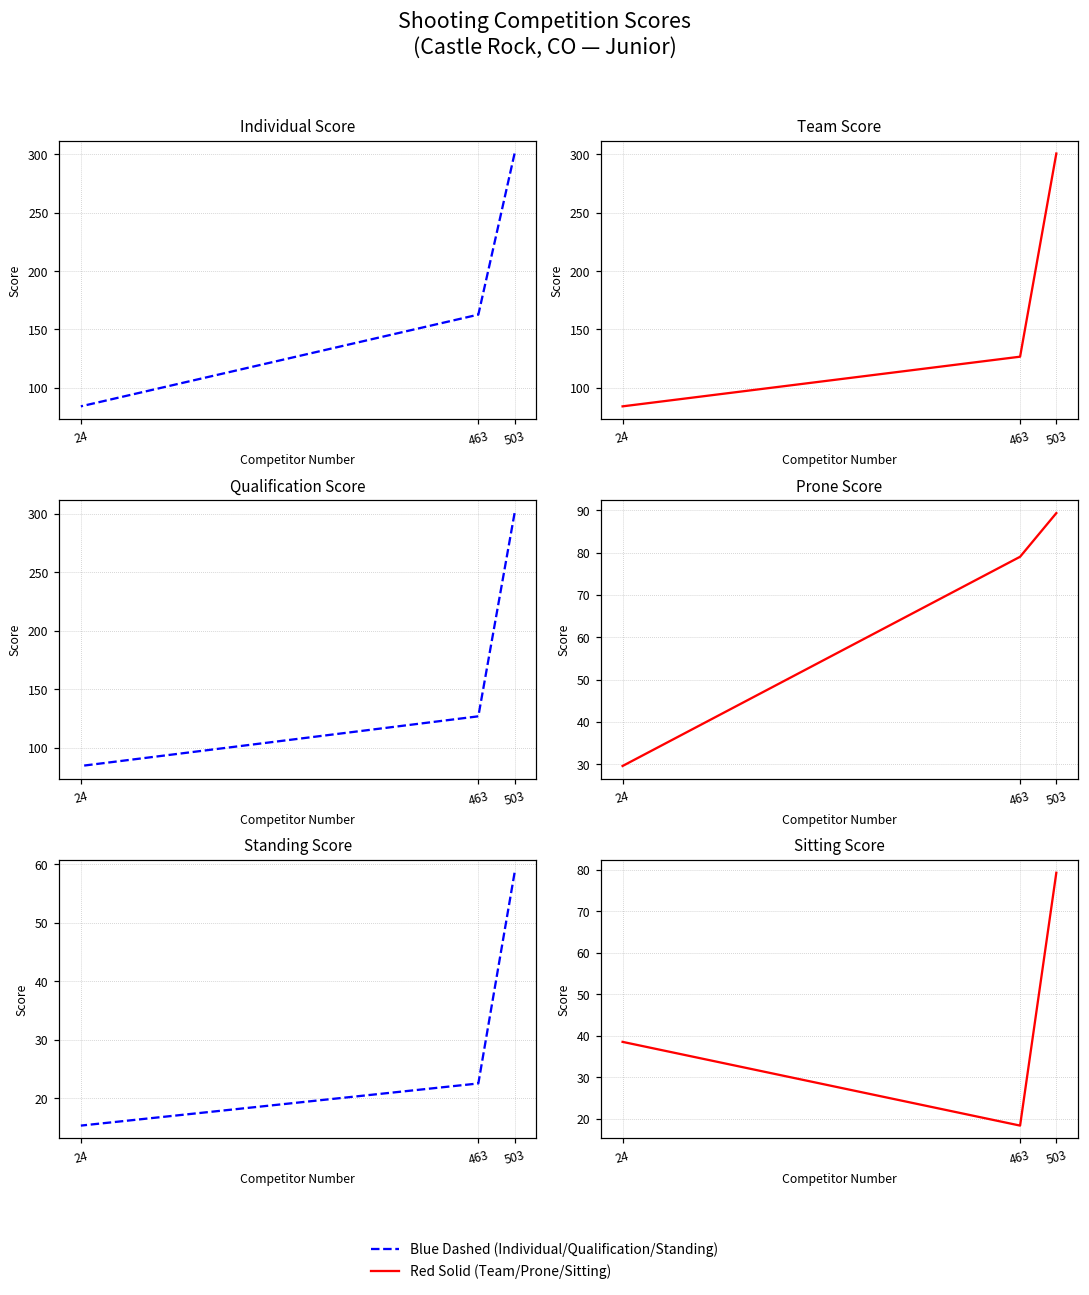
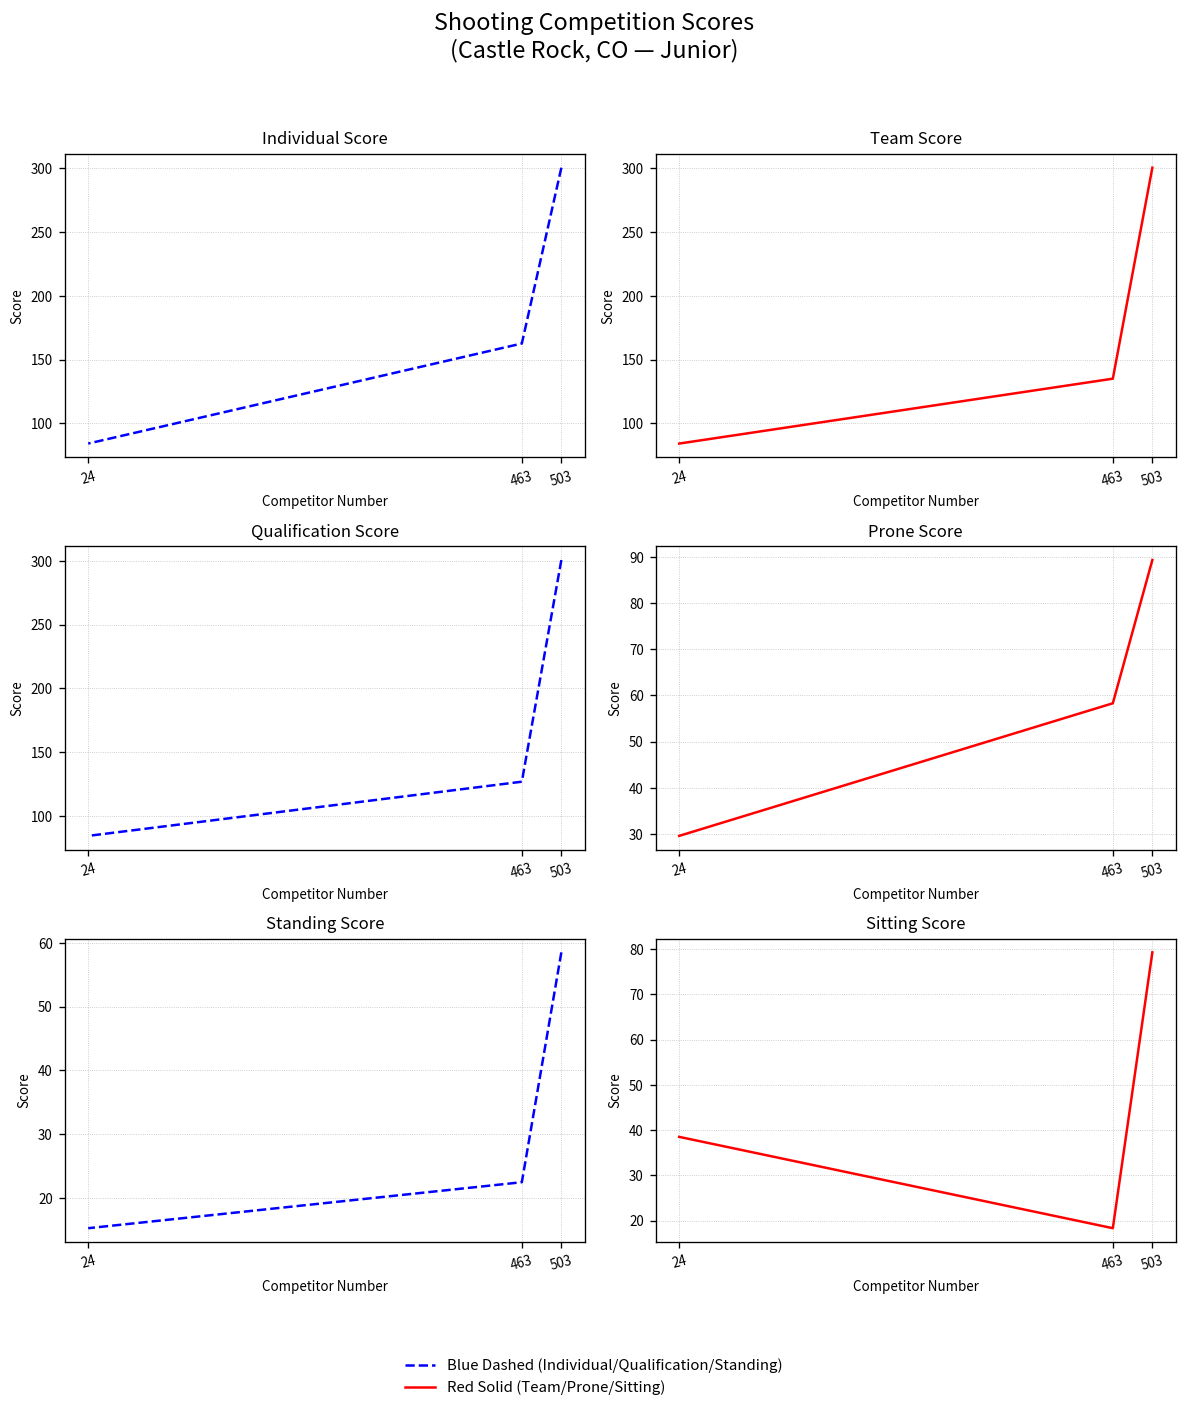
  {
    "Individual Score": {
      "24": 84,
      "463": 163,
      "503": 301
    },
    "Team Score": {
      "24": 84,
-     "463": 127,
+     "463": 135,
      "503": 301
    },
    "Qualification Score": {
      "24": 84,
      "463": 127,
      "503": 301
    },
    "Prone Score": {
      "24": 30,
-     "463": 79,
+     "463": 58,
      "503": 89
    },
    "Standing Score": {
      "24": 15,
      "463": 23,
      "503": 59
    },
    "Sitting Score": {
      "24": 39,
      "463": 18,
      "503": 79
    }
  }
